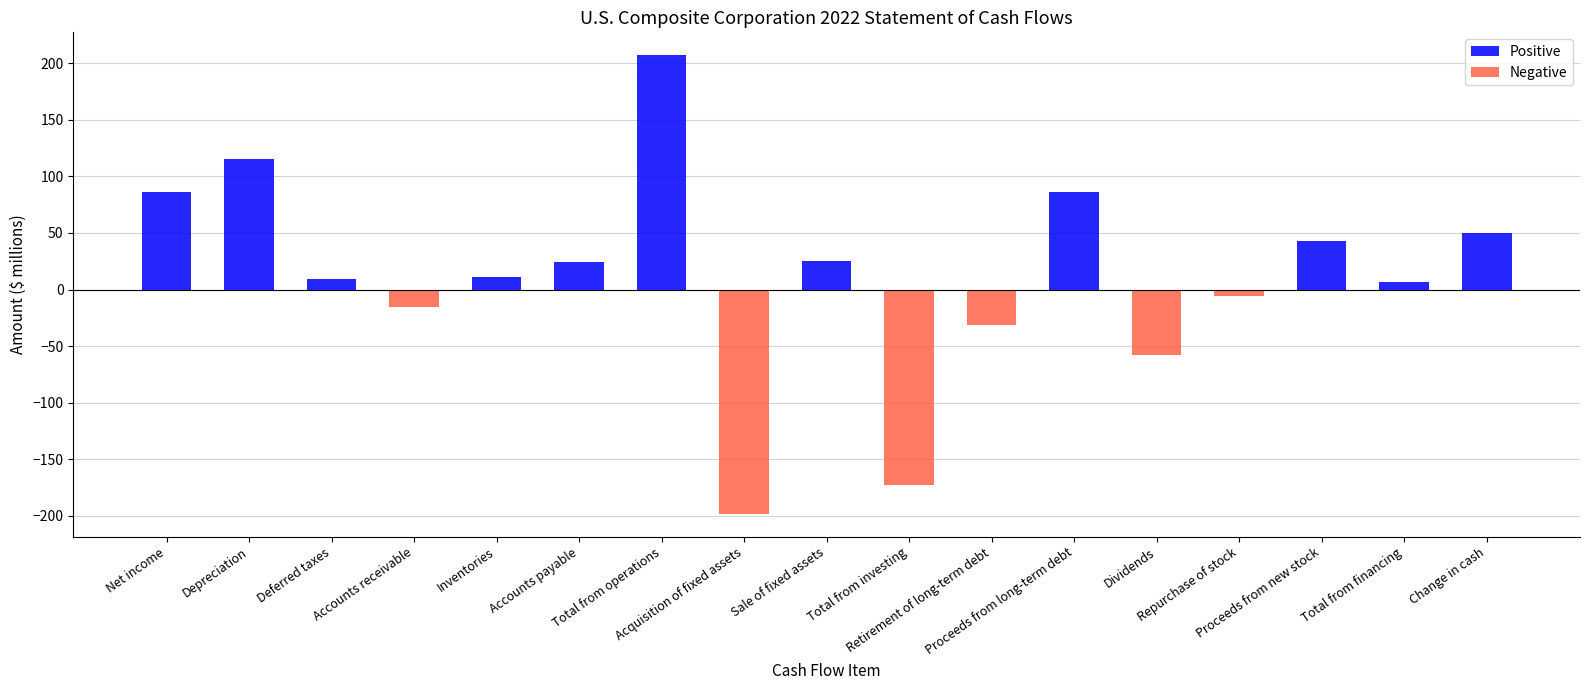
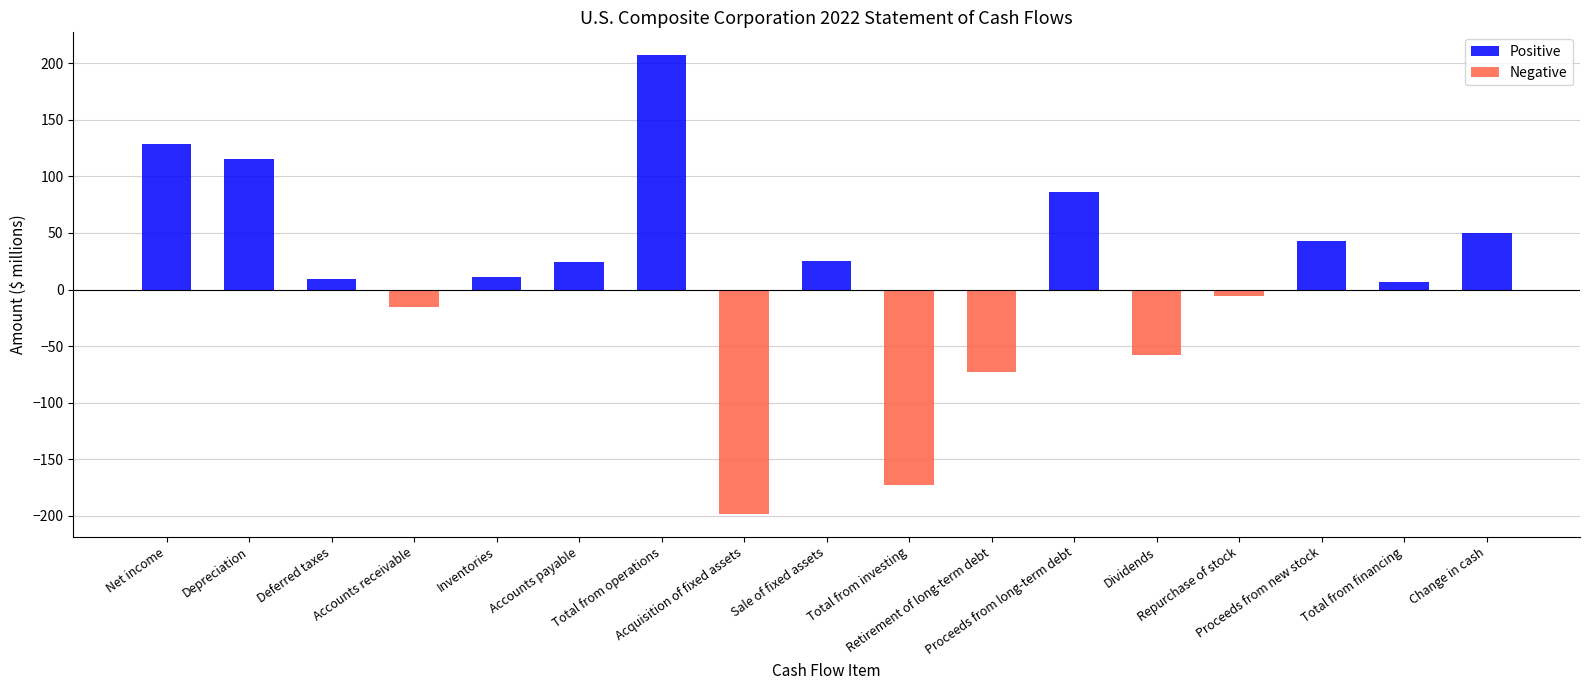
  {
    "Positive": {
-     "Net income": 86,
+     "Net income": 129,
      "Depreciation": 115,
      "Deferred taxes": 9,
      "Inventories": 11,
      "Accounts payable": 24,
      "Total from operations": 207,
      "Sale of fixed assets": 25,
      "Proceeds from long-term debt": 86,
      "Proceeds from new stock": 43,
      "Total from financing": 7,
      "Change in cash": 50
    },
    "Negative": {
      "Accounts receivable": -15,
      "Acquisition of fixed assets": -198,
      "Total from investing": -173,
-     "Retirement of long-term debt": -31,
+     "Retirement of long-term debt": -73,
      "Dividends": -58,
      "Repurchase of stock": -6
    }
  }
